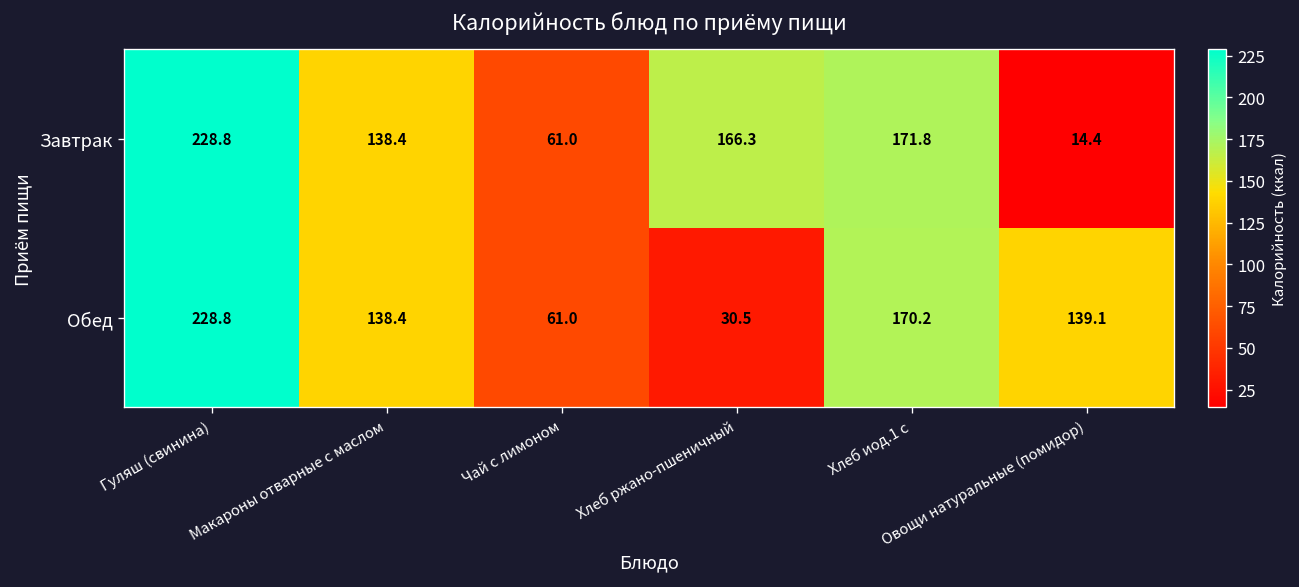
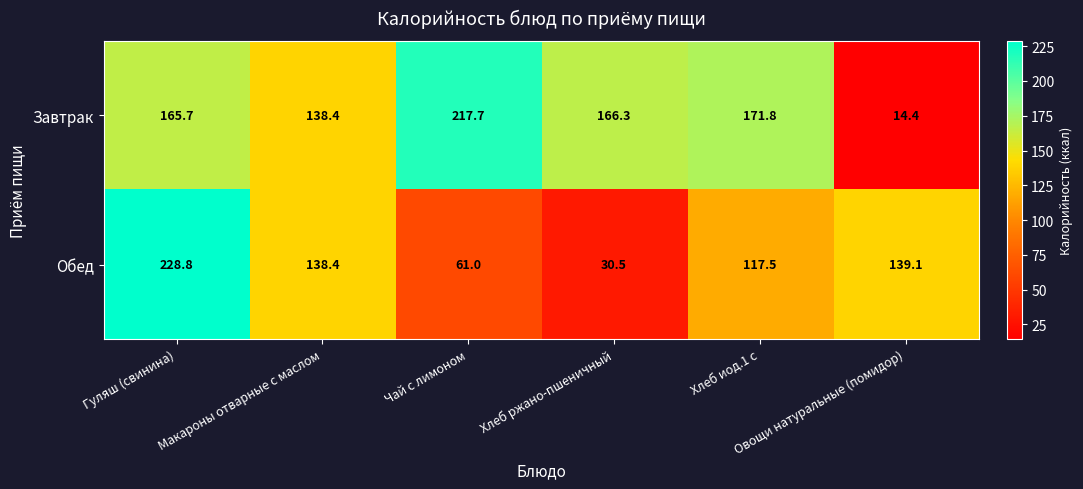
  {
    "Завтрак": {
-     "Гуляш (свинина)": 228.8,
+     "Гуляш (свинина)": 165.7,
      "Макароны отварные с маслом": 138.4,
-     "Чай с лимоном": 61.0,
+     "Чай с лимоном": 217.7,
      "Хлеб ржано-пшеничный": 166.3,
      "Хлеб иод.1 с": 171.8,
      "Овощи натуральные (помидор)": 14.4
    },
    "Обед": {
      "Гуляш (свинина)": 228.8,
      "Макароны отварные с маслом": 138.4,
      "Чай с лимоном": 61.0,
      "Хлеб ржано-пшеничный": 30.5,
-     "Хлеб иод.1 с": 170.2,
+     "Хлеб иод.1 с": 117.5,
      "Овощи натуральные (помидор)": 139.1
    }
  }
